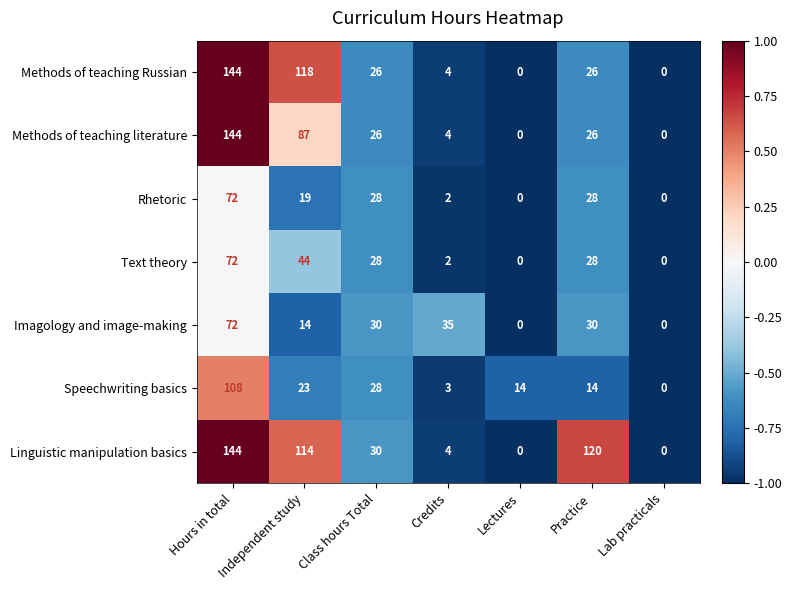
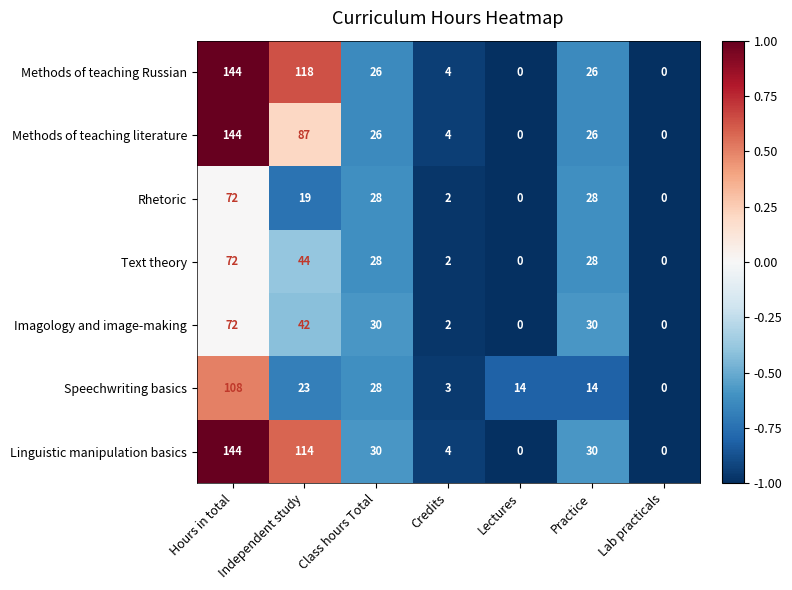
  {
    "Methods of teaching Russian": {
      "Hours in total": 144,
      "Independent study": 118,
      "Class hours Total": 26,
      "Credits": 4,
      "Lectures": 0,
      "Practice": 26,
      "Lab practicals": 0
    },
    "Methods of teaching literature": {
      "Hours in total": 144,
      "Independent study": 87,
      "Class hours Total": 26,
      "Credits": 4,
      "Lectures": 0,
      "Practice": 26,
      "Lab practicals": 0
    },
    "Rhetoric": {
      "Hours in total": 72,
      "Independent study": 19,
      "Class hours Total": 28,
      "Credits": 2,
      "Lectures": 0,
      "Practice": 28,
      "Lab practicals": 0
    },
    "Text theory": {
      "Hours in total": 72,
      "Independent study": 44,
      "Class hours Total": 28,
      "Credits": 2,
      "Lectures": 0,
      "Practice": 28,
      "Lab practicals": 0
    },
    "Imagology and image-making": {
      "Hours in total": 72,
-     "Independent study": 14,
+     "Independent study": 42,
      "Class hours Total": 30,
-     "Credits": 35,
+     "Credits": 2,
      "Lectures": 0,
      "Practice": 30,
      "Lab practicals": 0
    },
    "Speechwriting basics": {
      "Hours in total": 108,
      "Independent study": 23,
      "Class hours Total": 28,
      "Credits": 3,
      "Lectures": 14,
      "Practice": 14,
      "Lab practicals": 0
    },
    "Linguistic manipulation basics": {
      "Hours in total": 144,
      "Independent study": 114,
      "Class hours Total": 30,
      "Credits": 4,
      "Lectures": 0,
-     "Practice": 120,
+     "Practice": 30,
      "Lab practicals": 0
    }
  }
